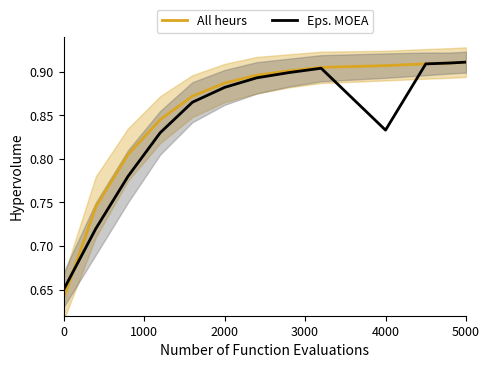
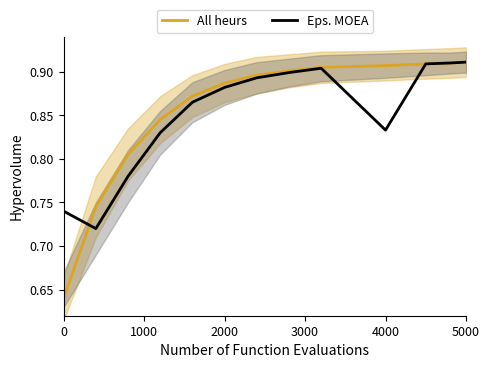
  {
    "Eps. MOEA": {
-     "0": 0.65,
+     "0": 0.74,
      "2000": 0.88,
      "4000": 0.83
    }
  }
